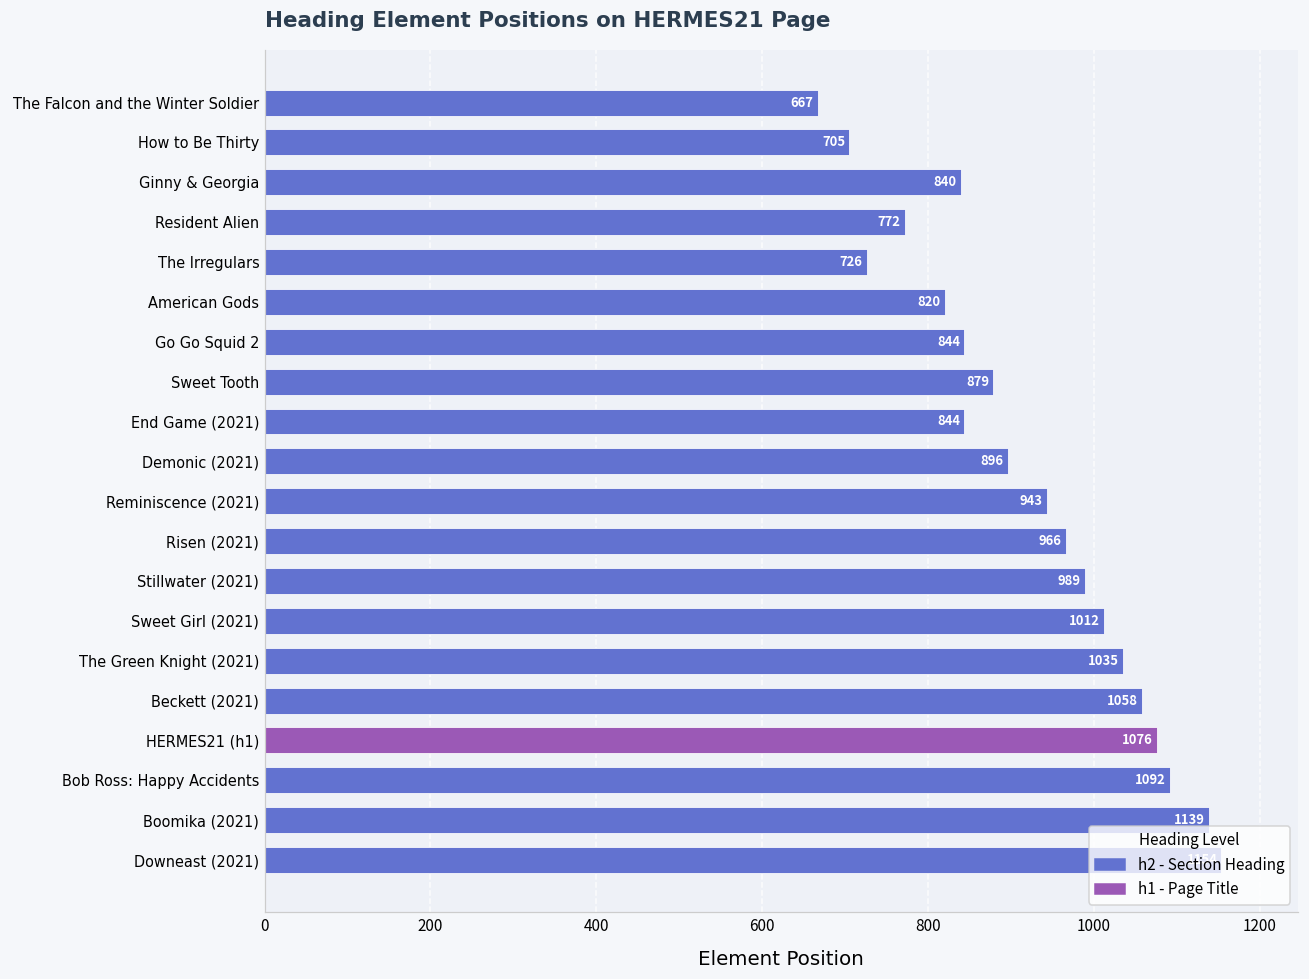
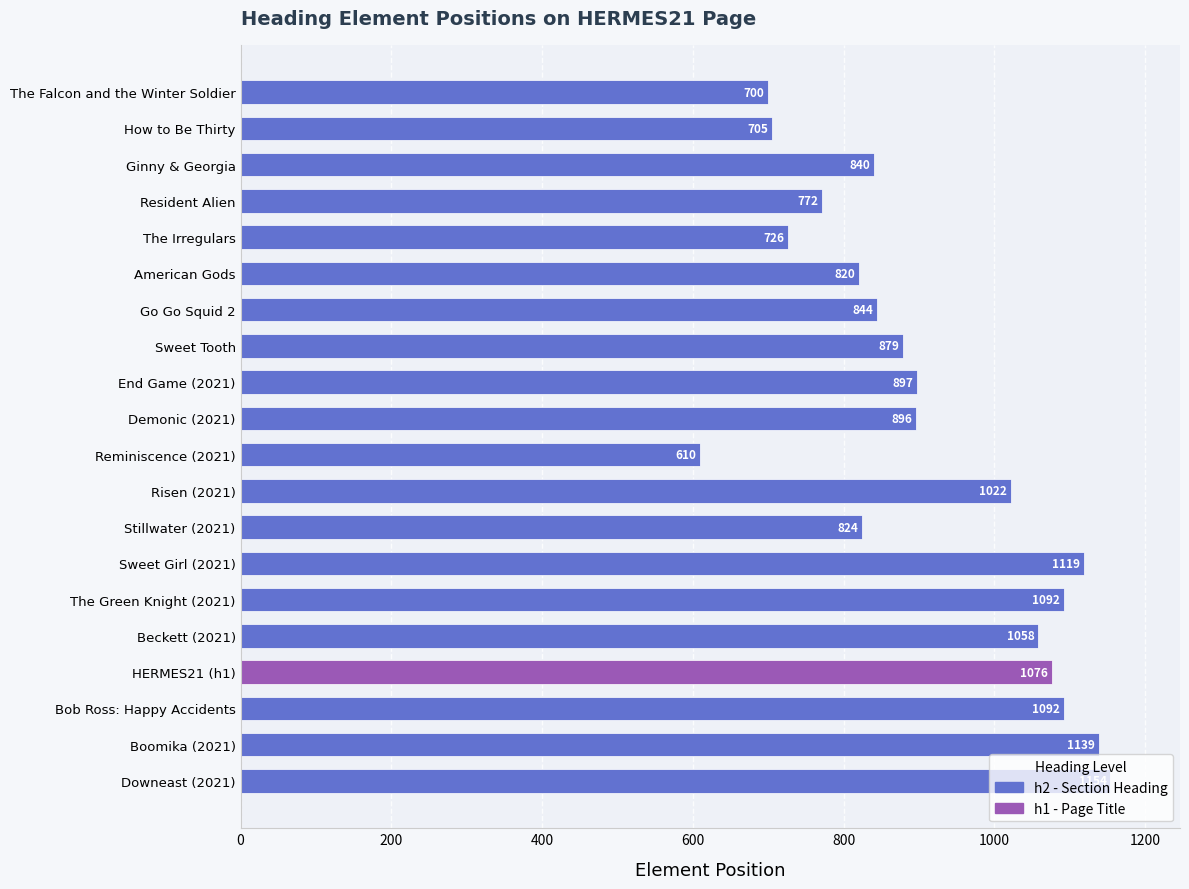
  {
-   "The Falcon and the Winter Soldier": 667,
+   "The Falcon and the Winter Soldier": 700,
    "How to Be Thirty": 705,
    "Ginny & Georgia": 840,
    "Resident Alien": 772,
    "The Irregulars": 726,
    "American Gods": 820,
    "Go Go Squid 2": 844,
    "Sweet Tooth": 879,
-   "End Game (2021)": 844,
+   "End Game (2021)": 897,
    "Demonic (2021)": 896,
-   "Reminiscence (2021)": 943,
-   "Risen (2021)": 966,
-   "Stillwater (2021)": 989,
-   "Sweet Girl (2021)": 1012,
-   "The Green Knight (2021)": 1035,
+   "Reminiscence (2021)": 610,
+   "Risen (2021)": 1022,
+   "Stillwater (2021)": 824,
+   "Sweet Girl (2021)": 1119,
+   "The Green Knight (2021)": 1092,
    "Beckett (2021)": 1058,
    "HERMES21 (h1)": 1076,
    "Bob Ross: Happy Accidents": 1092,
    "Boomika (2021)": 1139
  }
